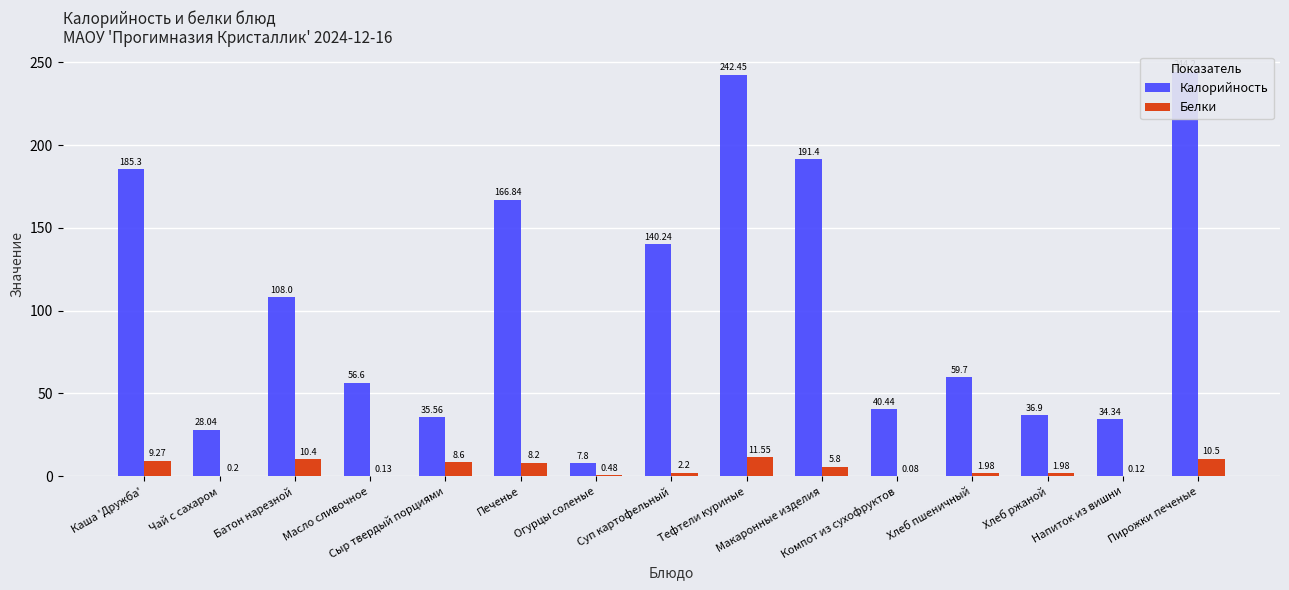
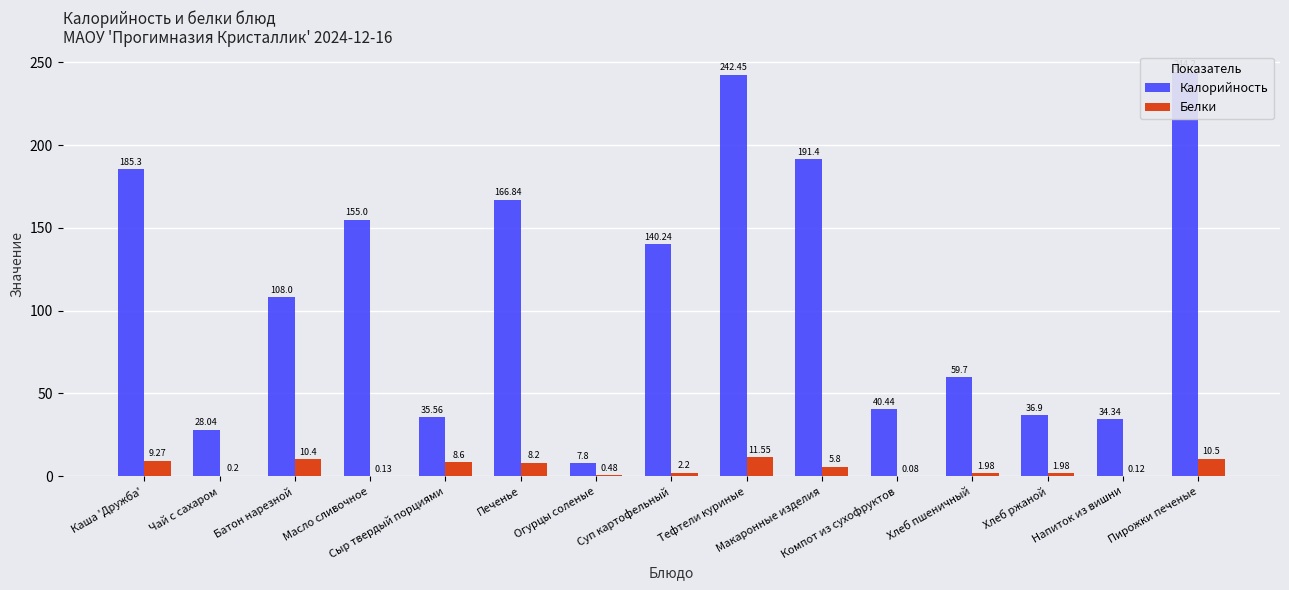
  {
    "Калорийность": {
      "Каша 'Дружба'": 185.3,
      "Чай с сахаром": 28.04,
      "Батон нарезной": 108.0,
-     "Масло сливочное": 56.6,
+     "Масло сливочное": 155.0,
      "Сыр твердый порциями": 35.56,
      "Печенье": 166.84,
      "Огурцы соленые": 7.8,
      "Суп картофельный": 140.24,
      "Тефтели куриные": 242.45,
      "Макаронные изделия": 191.4,
      "Компот из сухофруктов": 40.44,
      "Хлеб пшеничный": 59.7,
      "Хлеб ржаной": 36.9,
      "Напиток из вишни": 34.34
    },
    "Белки": {
      "Каша 'Дружба'": 9.27,
      "Чай с сахаром": 0.2,
      "Батон нарезной": 10.4,
      "Масло сливочное": 0.13,
      "Сыр твердый порциями": 8.6,
      "Печенье": 8.2,
      "Огурцы соленые": 0.48,
      "Суп картофельный": 2.2,
      "Тефтели куриные": 11.55,
      "Макаронные изделия": 5.8,
      "Компот из сухофруктов": 0.08,
      "Хлеб пшеничный": 1.98,
      "Хлеб ржаной": 1.98,
      "Напиток из вишни": 0.12,
      "Пирожки печеные": 10.5
    }
  }
